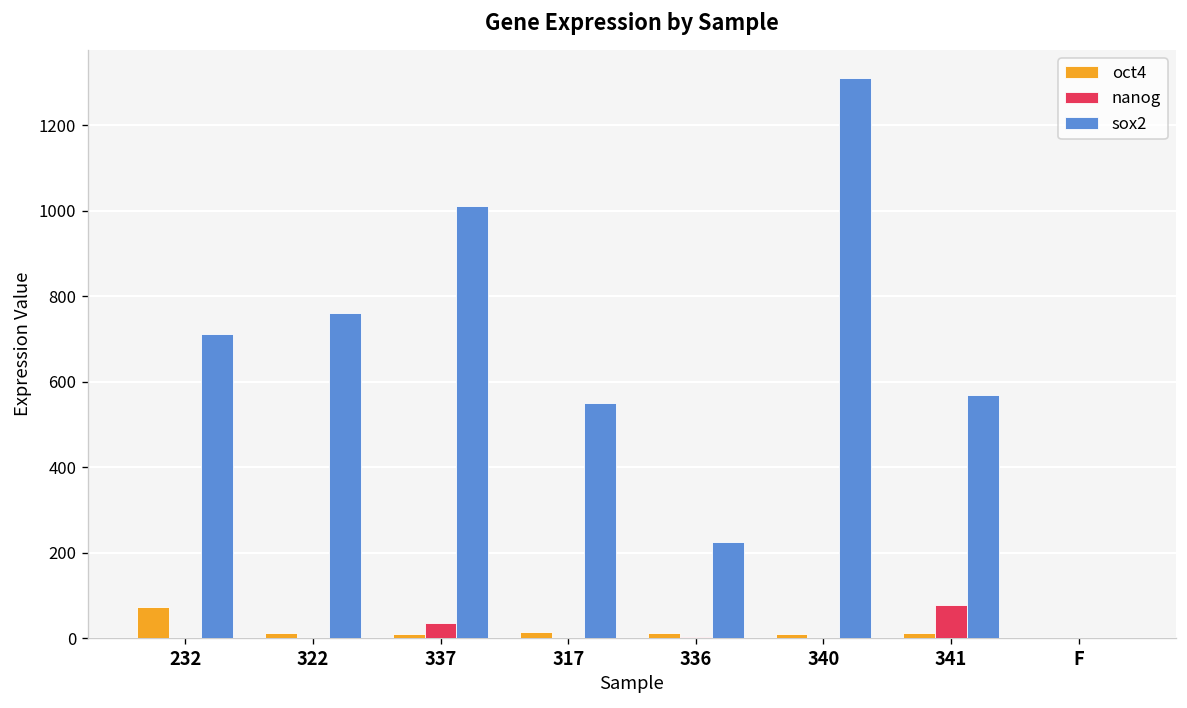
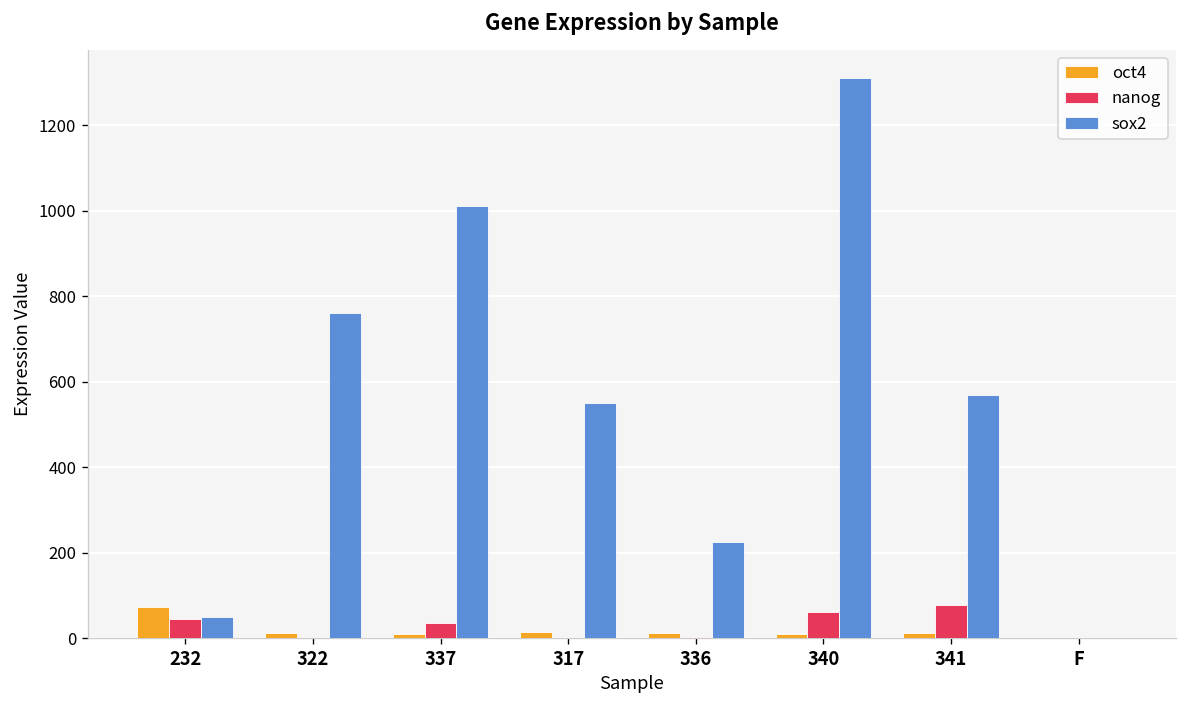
  {
    "oct4": {
      "232": 70,
      "322": 10,
      "337": 10,
      "317": 10,
      "336": 10,
      "340": 10,
      "341": 10
    },
    "nanog": {
-     "232": 0,
+     "232": 40,
      "337": 40,
-     "340": 0,
+     "340": 60,
      "341": 80
    },
    "sox2": {
-     "232": 710,
+     "232": 50,
      "322": 760,
      "337": 1010,
      "317": 550,
      "336": 220,
      "340": 1310,
      "341": 570
    }
  }
